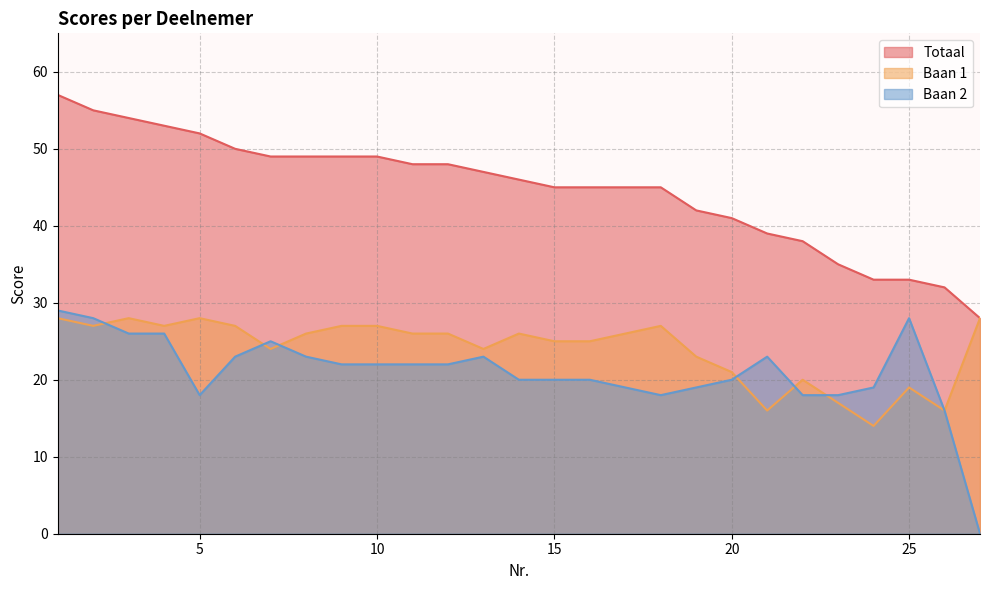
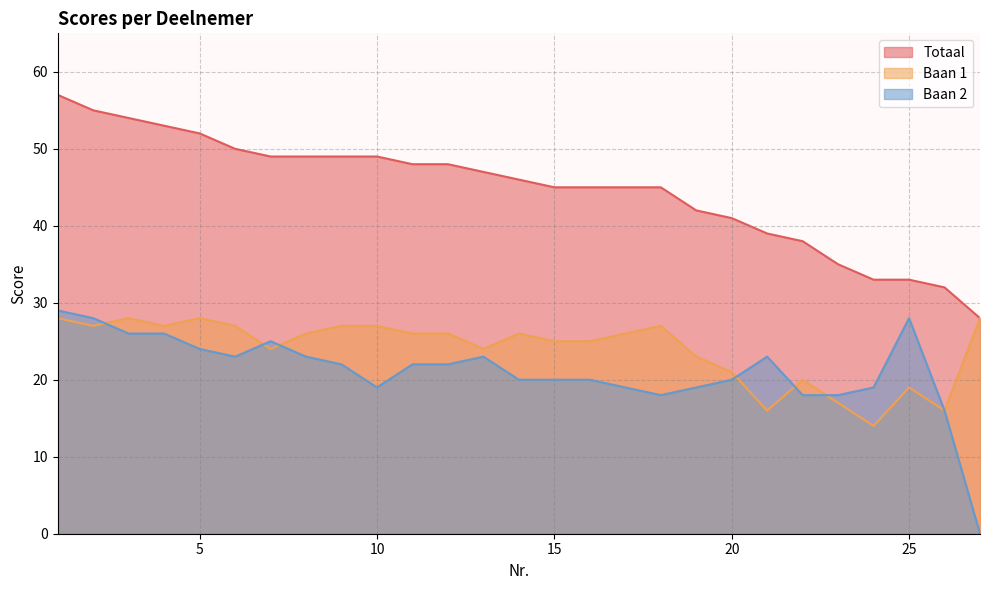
  {
    "Baan 2": {
-     "5": 18,
-     "10": 22,
+     "5": 24,
+     "10": 19,
      "15": 20,
      "20": 20,
      "25": 28
    }
  }
